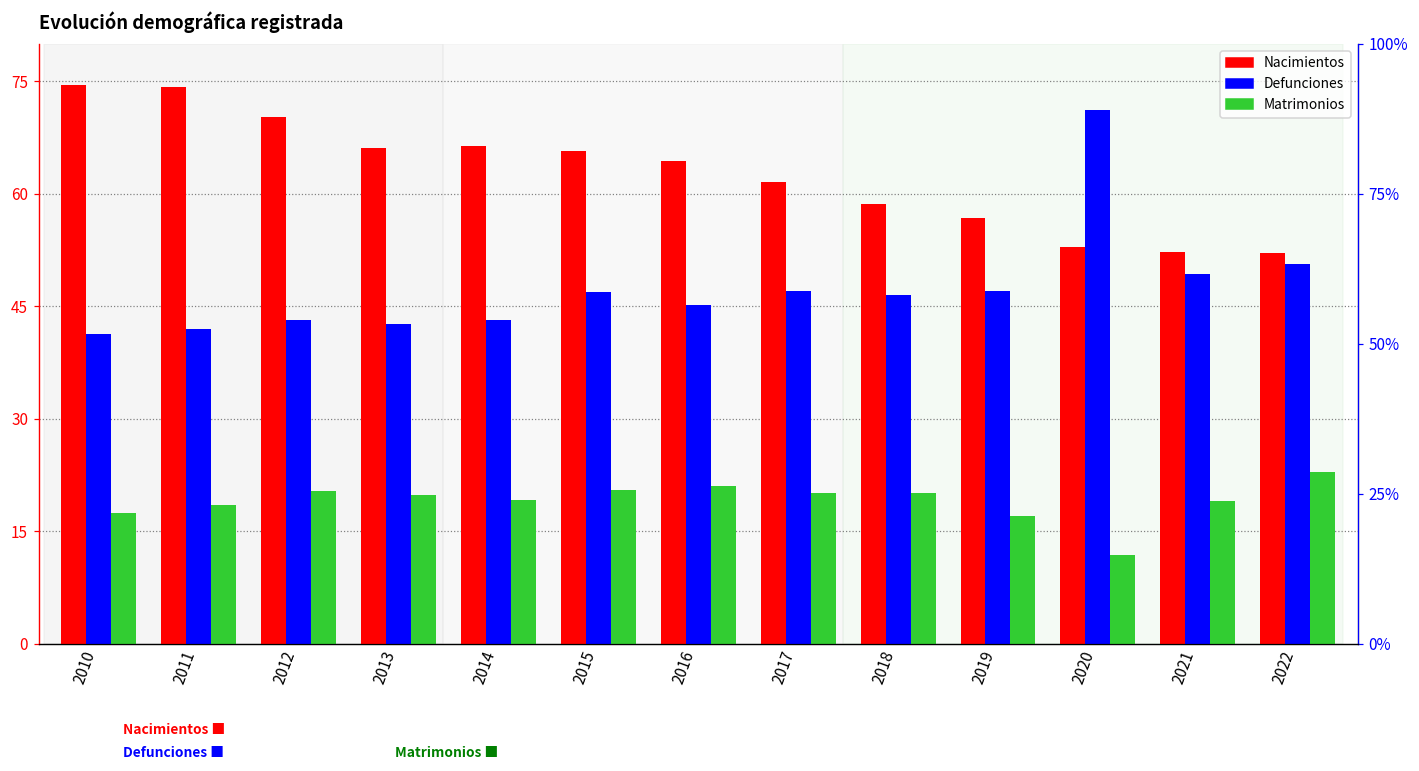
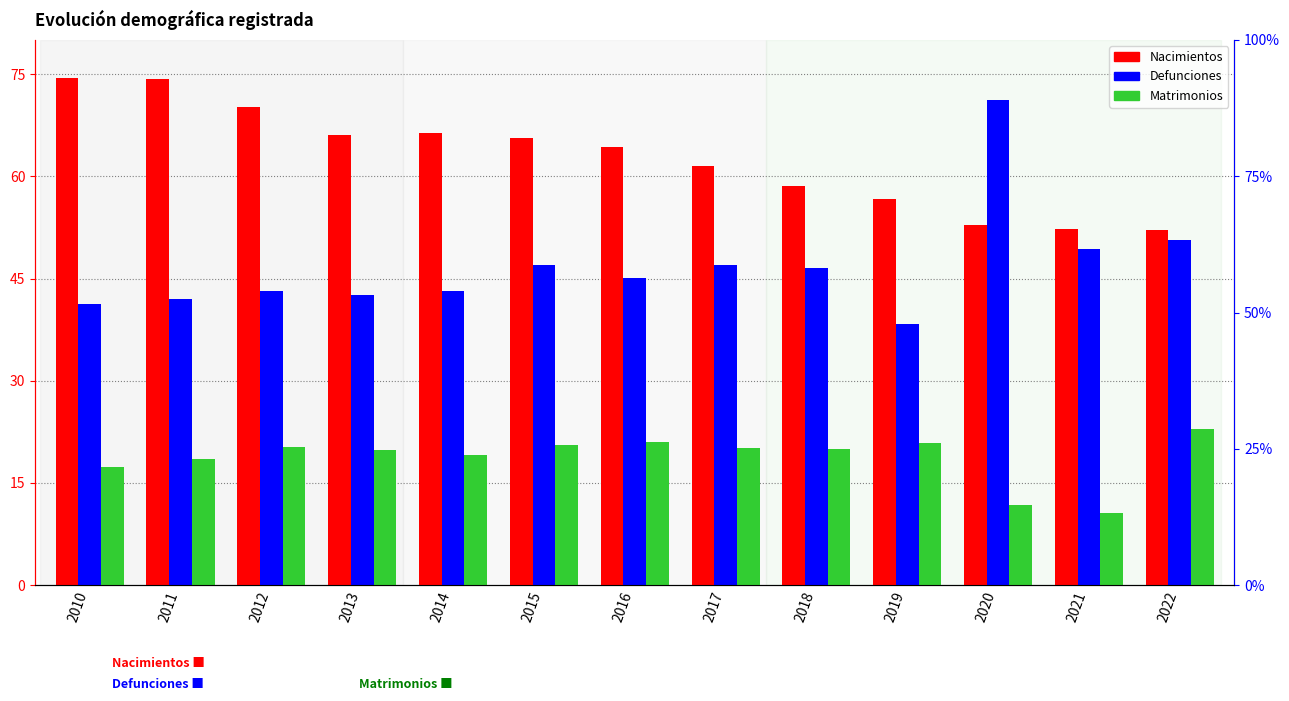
  {
    "Nacimientos": {
      "2010": 74,
      "2011": 74,
      "2012": 70,
      "2013": 66,
      "2014": 66,
      "2015": 66,
      "2016": 64,
      "2017": 62,
      "2018": 59,
      "2019": 57,
      "2020": 53,
      "2021": 52,
      "2022": 52
    },
    "Defunciones": {
      "2010": 41,
      "2011": 42,
      "2012": 43,
      "2013": 43,
      "2014": 43,
      "2015": 47,
      "2016": 45,
      "2017": 47,
      "2018": 47,
-     "2019": 47,
+     "2019": 38,
      "2020": 71,
      "2021": 49,
      "2022": 51
    },
    "Matrimonios": {
      "2010": 17,
      "2011": 19,
      "2012": 20,
      "2013": 20,
      "2014": 19,
      "2015": 21,
      "2016": 21,
      "2017": 20,
      "2018": 20,
-     "2019": 17,
+     "2019": 21,
      "2020": 12,
-     "2021": 19,
+     "2021": 11,
      "2022": 23
    }
  }
